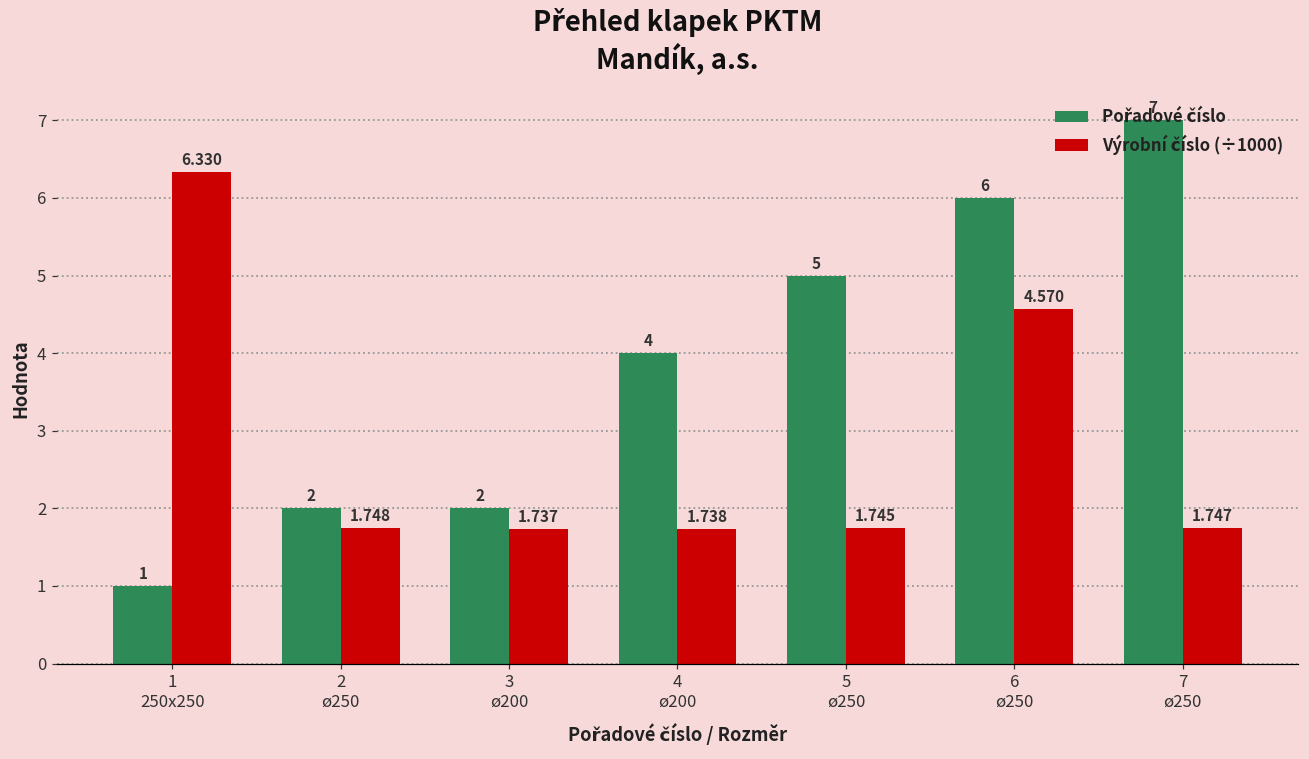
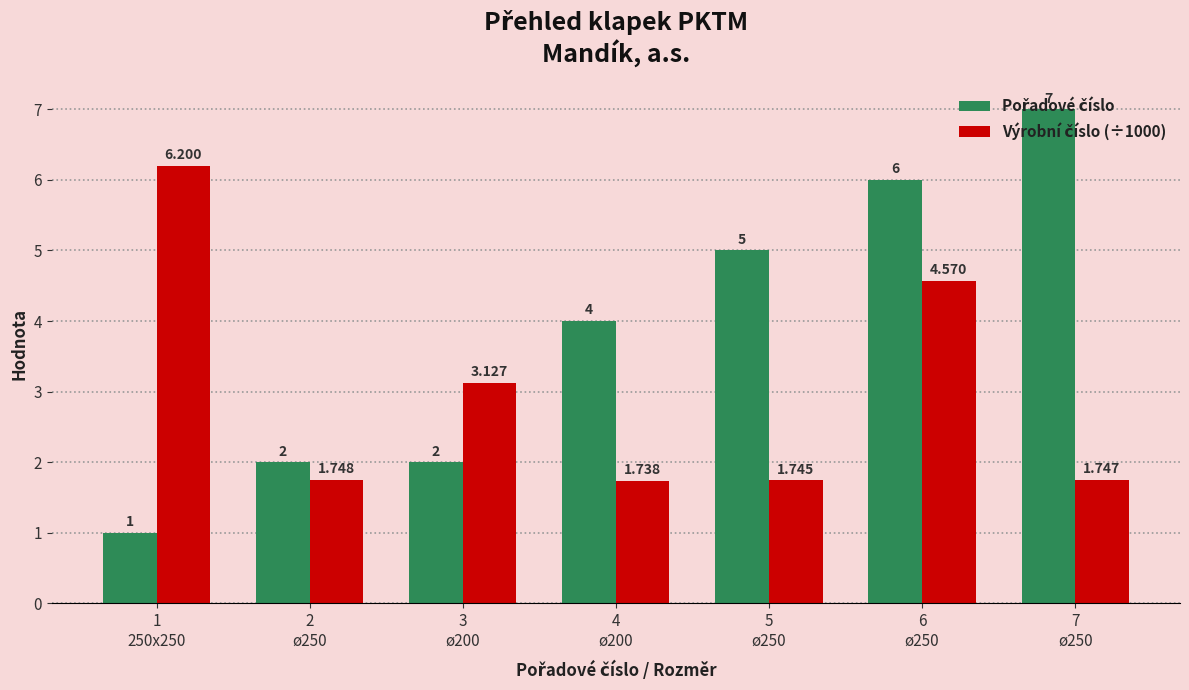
  {
    "Pořadové číslo": {
      "1 250x250": 1,
      "2 ø250": 2,
      "3 ø200": 2,
      "4 ø200": 4,
      "5 ø250": 5,
      "6 ø250": 6,
      "7 ø250": 7
    },
    "Výrobní číslo (÷1000)": {
-     "1 250x250": 6.330,
+     "1 250x250": 6.200,
      "2 ø250": 1.748,
-     "3 ø200": 1.737,
+     "3 ø200": 3.127,
      "4 ø200": 1.738,
      "5 ø250": 1.745,
      "6 ø250": 4.570,
      "7 ø250": 1.747
    }
  }
